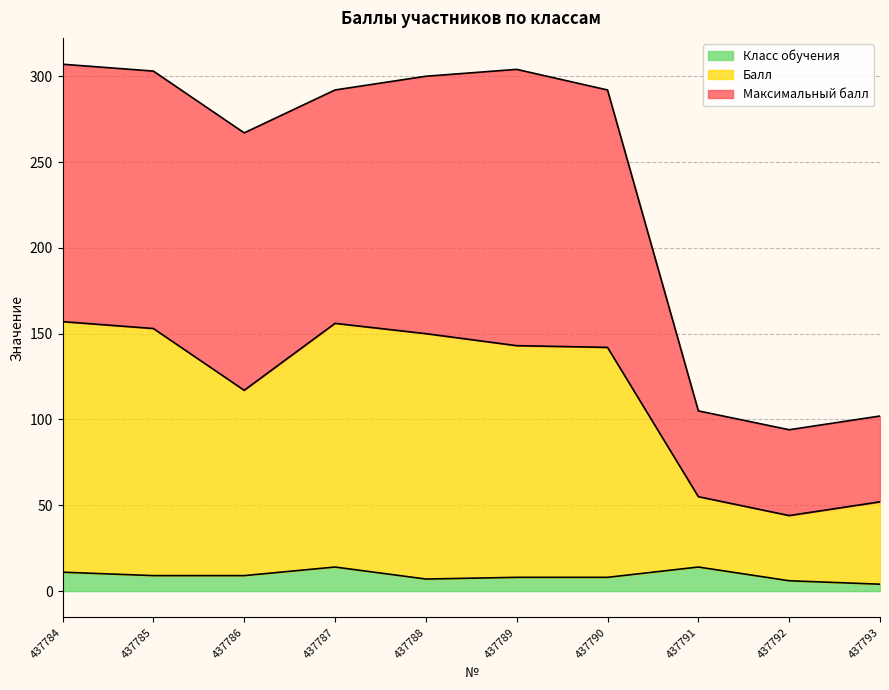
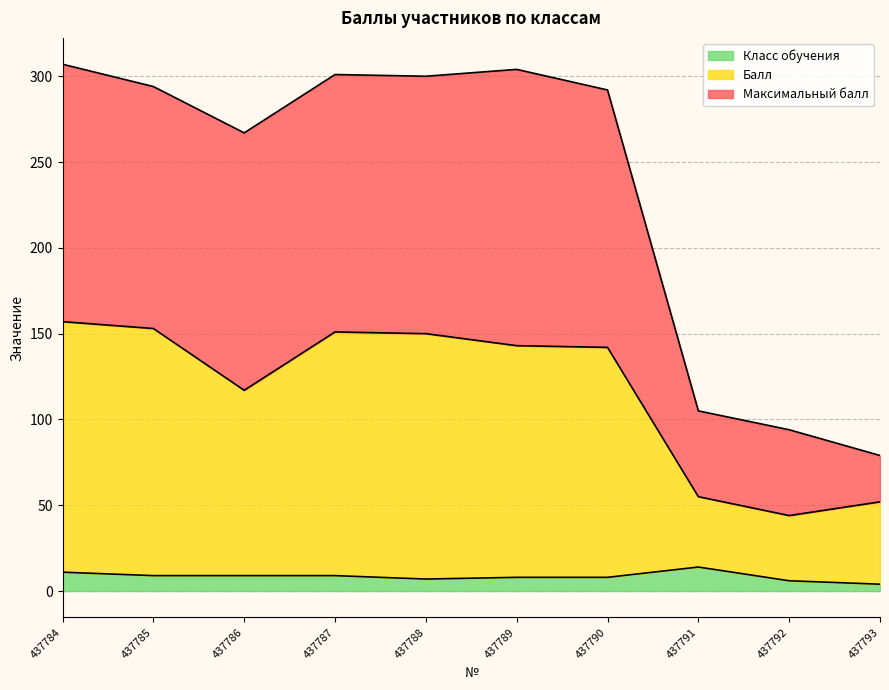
  {
    "Класс обучения": {
      "437784": 11,
      "437785": 9,
      "437786": 9,
-     "437787": 14,
+     "437787": 9,
      "437788": 7,
      "437789": 8,
      "437790": 8,
      "437791": 14,
      "437792": 6,
      "437793": 4
    },
    "Балл": {
      "437784": 146,
      "437785": 144,
      "437786": 108,
      "437787": 142,
      "437788": 143,
      "437789": 135,
      "437790": 134,
      "437791": 41,
      "437792": 38,
      "437793": 48
    },
    "Максимальный балл": {
      "437784": 150,
-     "437785": 150,
+     "437785": 141,
      "437786": 150,
-     "437787": 136,
+     "437787": 150,
      "437788": 150,
      "437789": 161,
      "437790": 150,
      "437791": 50,
      "437792": 50,
-     "437793": 50
+     "437793": 27
    }
  }
